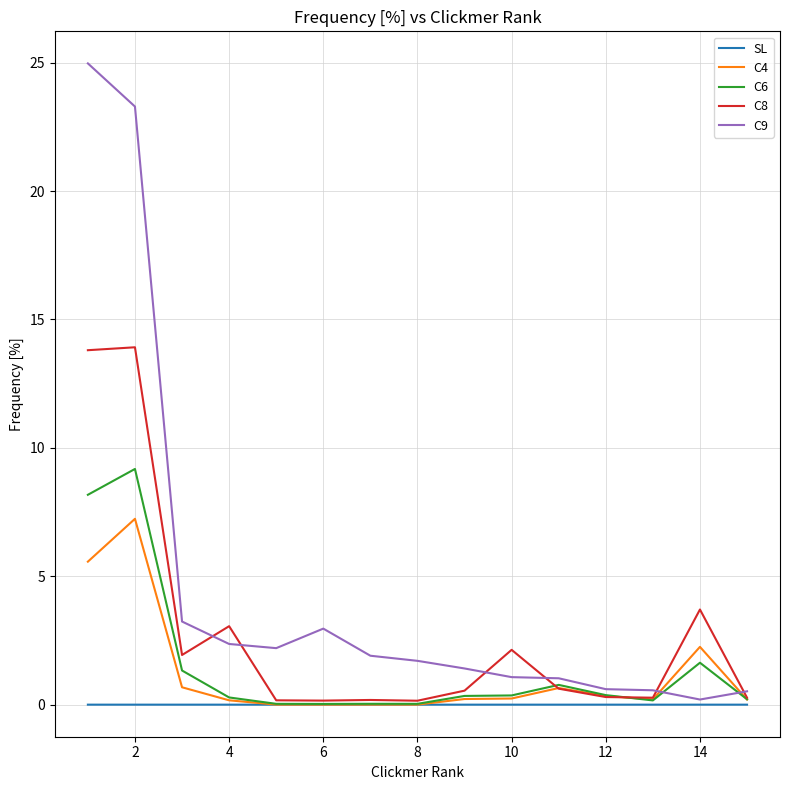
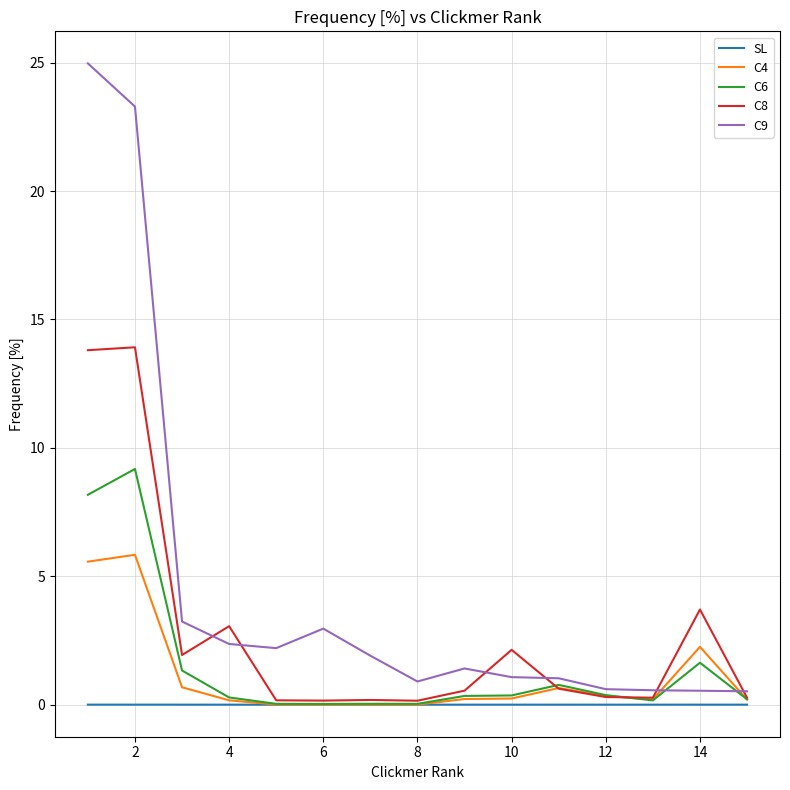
  {
    "SL": {
      "2": 0.0,
      "4": 0.0,
      "10": 0.0,
      "12": 0.0,
      "14": 0.0
    },
    "C4": {
-     "2": 7.2,
+     "2": 5.8,
      "4": 0.2,
      "10": 0.2,
      "14": 2.3
    },
    "C6": {
      "2": 9.2,
      "4": 0.3,
      "10": 0.4,
      "14": 1.6
    },
    "C8": {
      "2": 13.9,
      "4": 3.1,
      "6": 0.2,
      "8": 0.2,
      "10": 2.1,
      "14": 3.7
    },
    "C9": {
      "2": 23.3,
      "4": 2.4,
      "6": 3.0,
-     "8": 1.7,
+     "8": 0.9,
      "10": 1.1,
      "12": 0.6,
-     "14": 0.2
+     "14": 0.5
    }
  }
